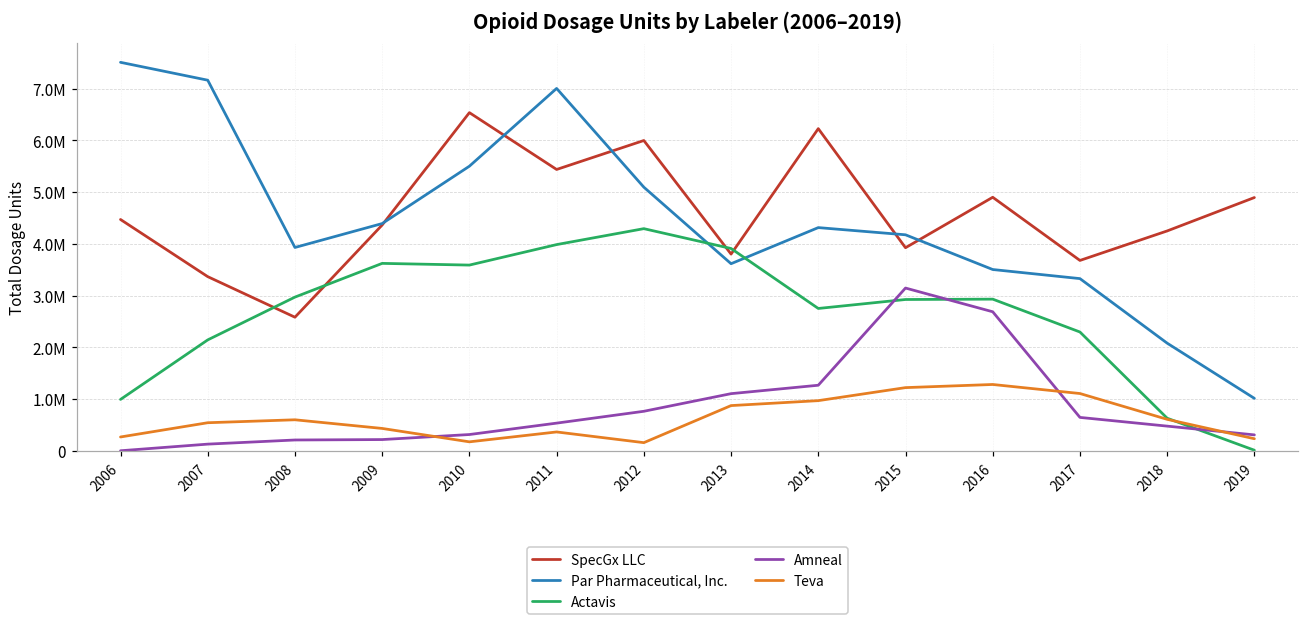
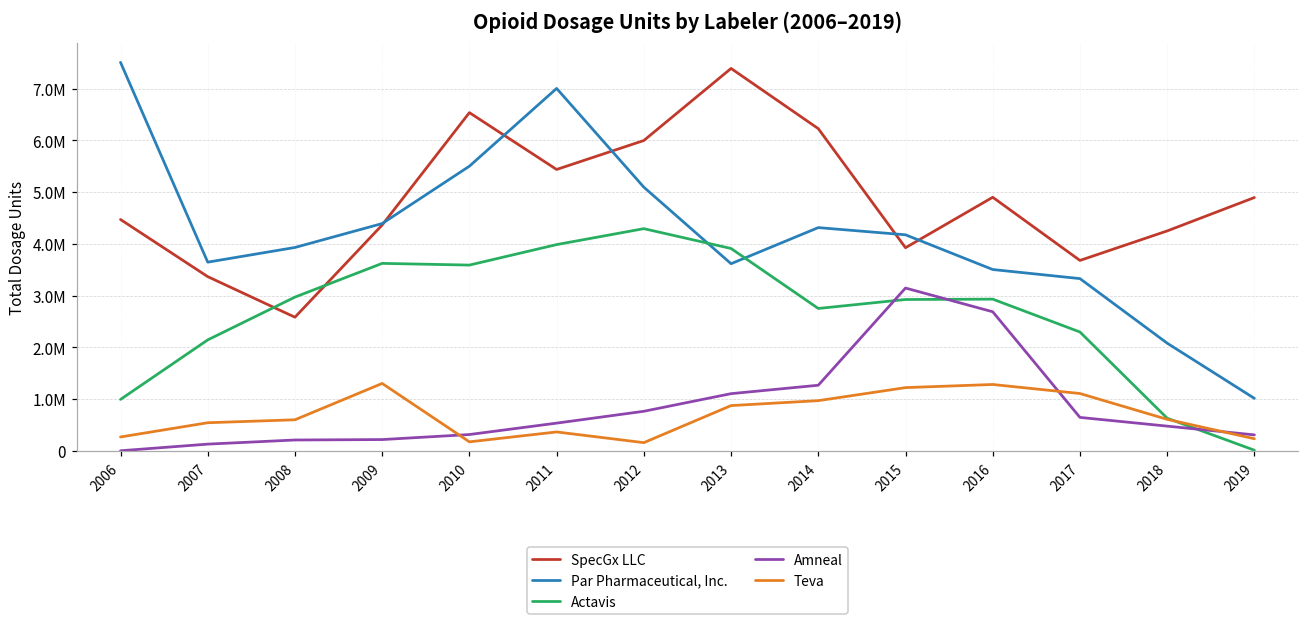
  {
    "SpecGx LLC": {
      "2006": 4500000,
      "2007": 3400000,
      "2008": 2600000,
      "2010": 6500000,
      "2011": 5400000,
      "2012": 6000000,
-     "2013": 3800000,
+     "2013": 7400000,
      "2014": 6200000,
      "2015": 3900000,
      "2016": 4900000,
      "2017": 3700000,
      "2018": 4200000,
      "2019": 4900000
    },
    "Par Pharmaceutical, Inc.": {
      "2006": 7500000,
-     "2007": 7200000,
+     "2007": 3600000,
      "2008": 3900000,
      "2010": 5500000,
      "2011": 7000000,
      "2012": 5100000,
      "2013": 3600000,
      "2014": 4300000,
      "2015": 4200000,
      "2016": 3500000,
      "2017": 3300000,
      "2018": 2100000,
      "2019": 1000000
    },
    "Actavis": {
      "2006": 1000000,
      "2007": 2100000,
      "2008": 3000000,
      "2009": 3600000,
      "2010": 3600000,
      "2011": 4000000,
      "2012": 4300000,
      "2013": 3900000,
      "2014": 2700000,
      "2015": 2900000,
      "2016": 2900000,
      "2017": 2300000,
      "2019": 0
    },
    "Amneal": {
      "2006": 0,
      "2007": 100000,
      "2008": 200000,
      "2009": 200000,
      "2010": 300000,
      "2011": 500000,
      "2012": 800000,
      "2013": 1100000,
      "2014": 1300000,
      "2015": 3100000,
      "2016": 2700000,
      "2017": 600000,
      "2018": 500000,
      "2019": 300000
    },
    "Teva": {
      "2006": 300000,
      "2007": 500000,
      "2008": 600000,
-     "2009": 400000,
+     "2009": 1300000,
      "2010": 200000,
      "2011": 400000,
      "2012": 200000,
      "2013": 900000,
      "2014": 1000000,
      "2015": 1200000,
      "2016": 1300000,
      "2017": 1100000,
      "2019": 200000
    }
  }
